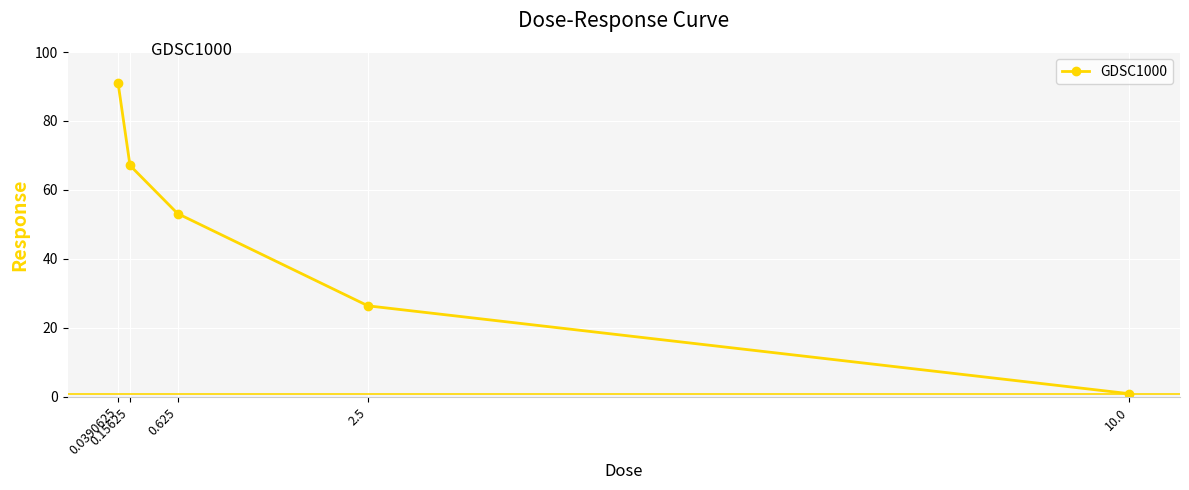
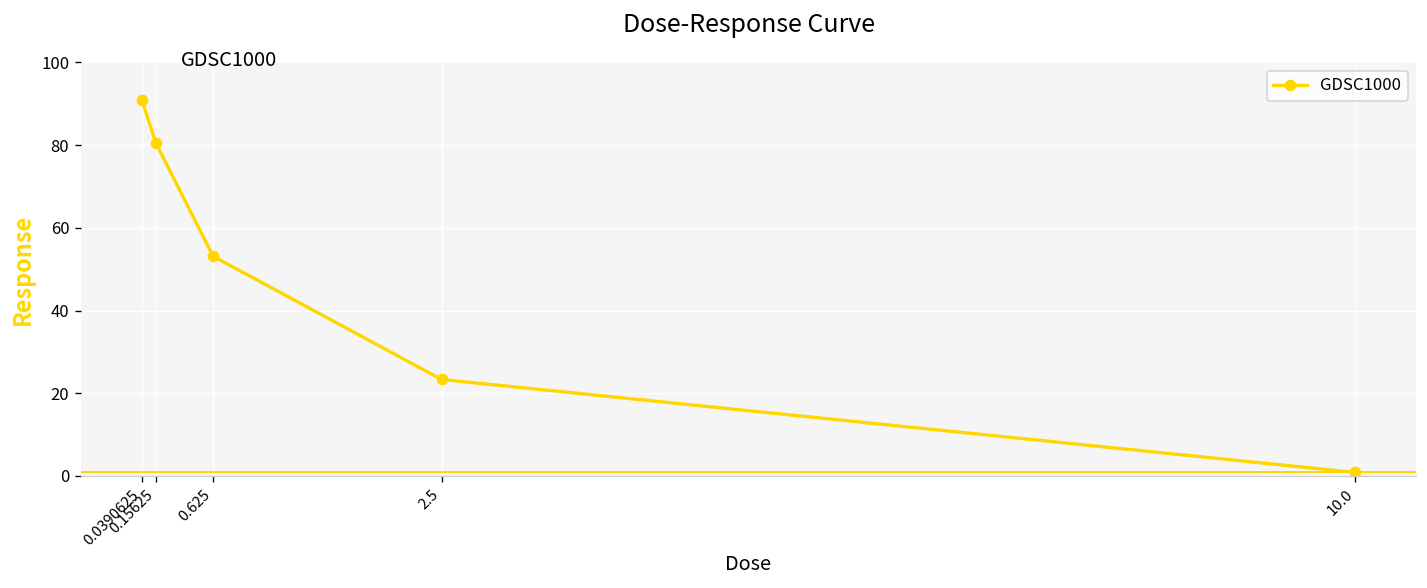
  {
    "0.0390625": 91,
-   "0.15625": 67,
+   "0.15625": 80,
    "0.625": 53,
-   "2.5": 26,
+   "2.5": 23,
    "10.0": 1
  }
